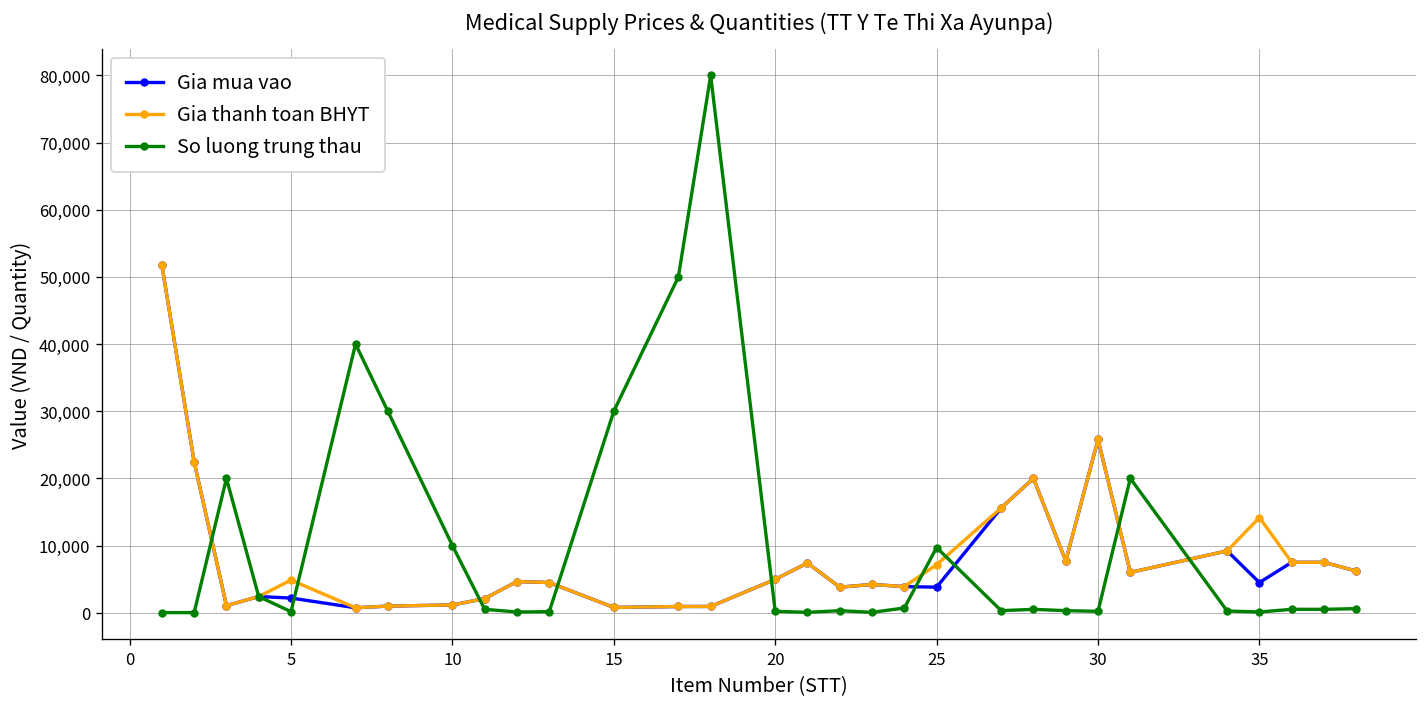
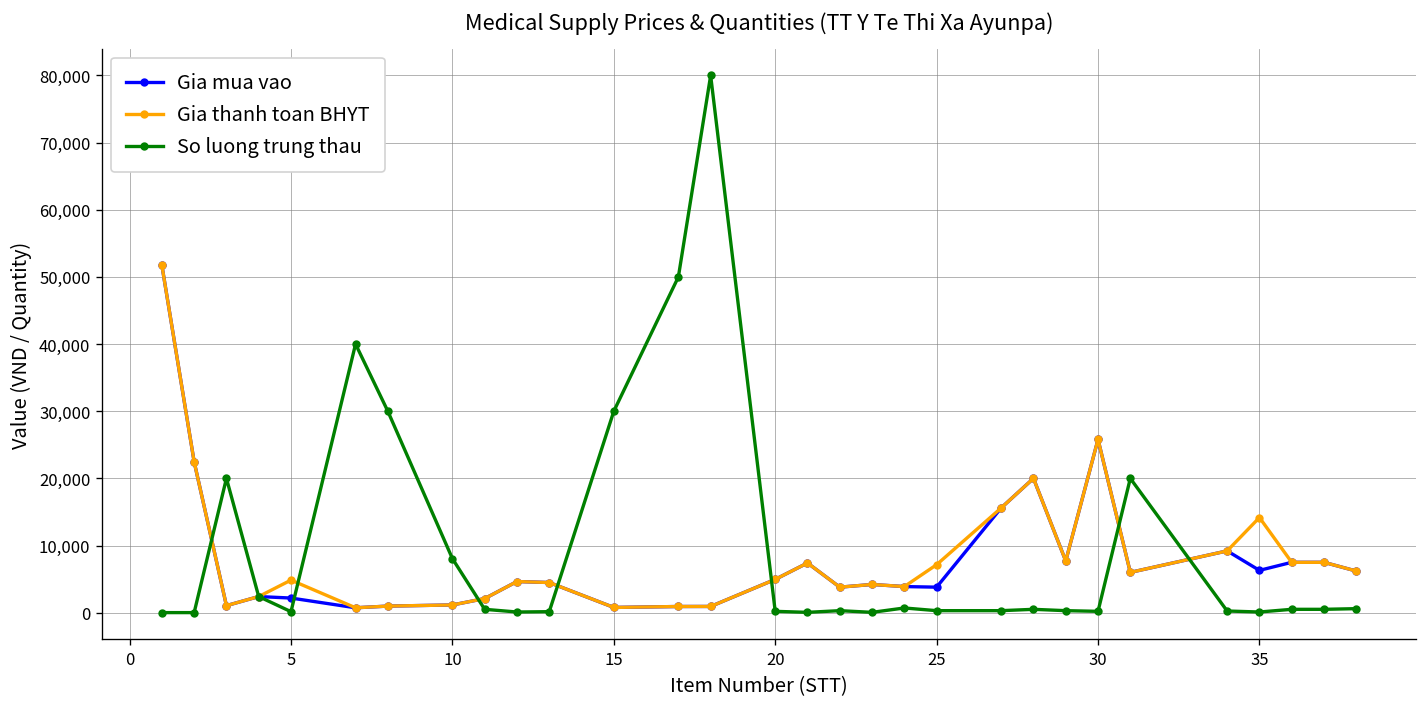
  {
    "Gia mua vao": {
      "5": "2,000",
      "25": "4,000",
-     "35": "4,000"
+     "35": "6,000"
    },
    "Gia thanh toan BHYT": {
      "5": "5,000",
      "25": "7,000",
      "35": "14,000"
    },
    "So luong trung thau": {
      "5": "0",
-     "10": "10,000",
+     "10": "8,000",
      "15": "30,000",
      "20": "0",
-     "25": "10,000",
+     "25": "0",
      "30": "0",
      "35": "0"
    }
  }
